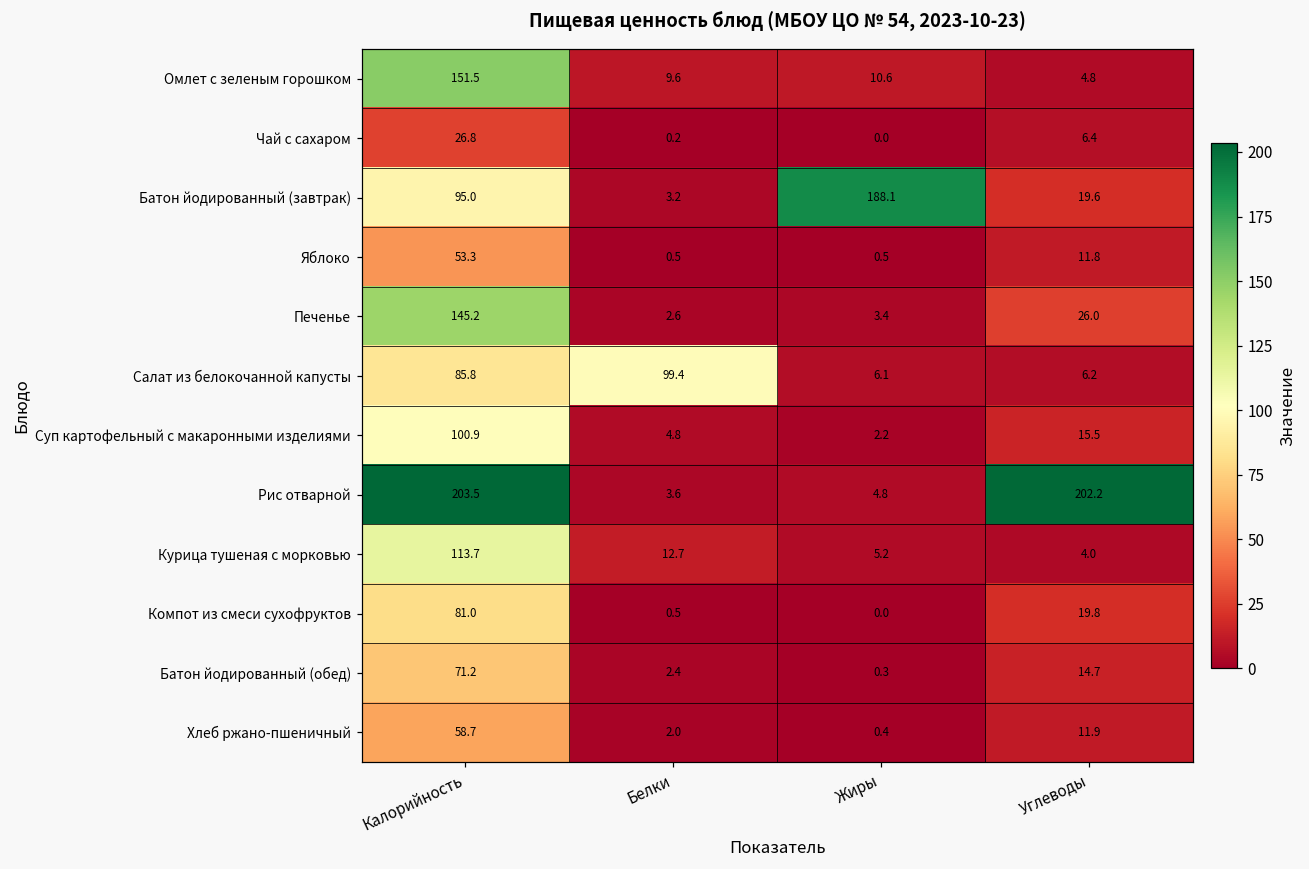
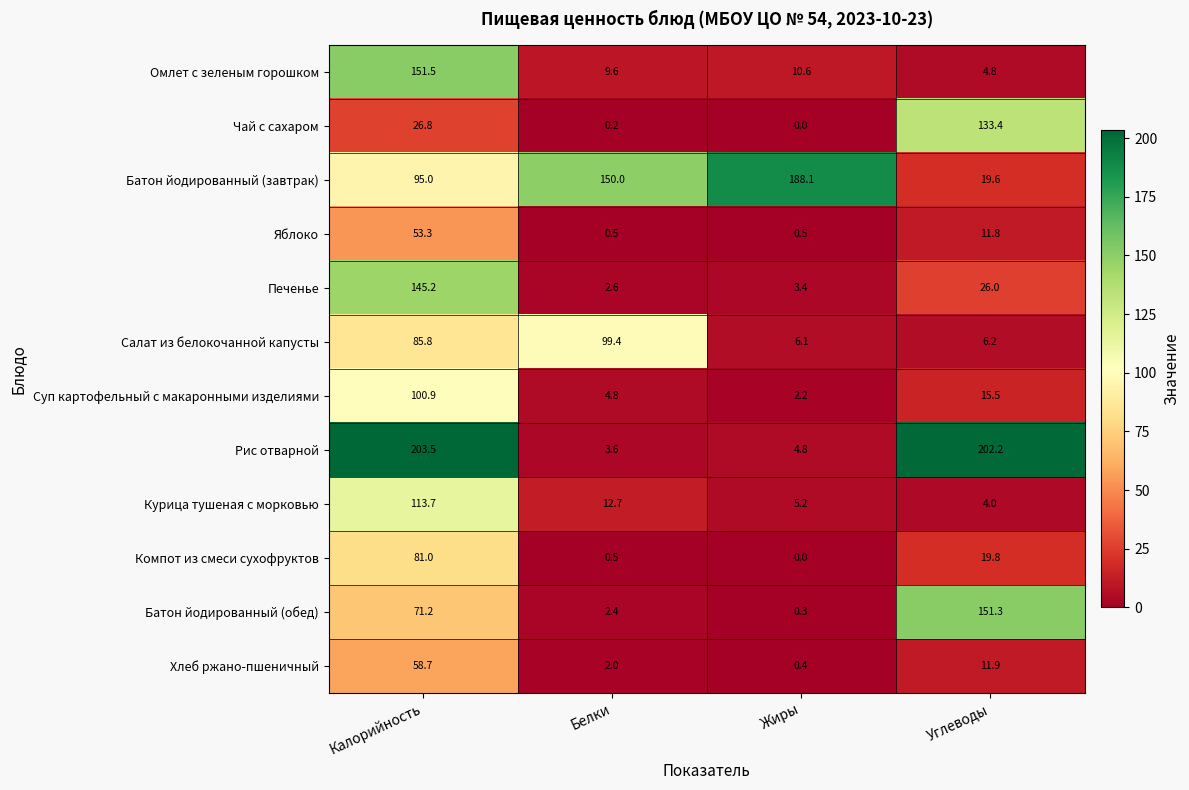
  {
    "Омлет с зеленым горошком": {
      "Калорийность": 151.5,
      "Белки": 9.6,
      "Жиры": 10.6,
      "Углеводы": 4.8
    },
    "Чай с сахаром": {
      "Калорийность": 26.8,
      "Белки": 0.2,
      "Жиры": 0.0,
-     "Углеводы": 6.4
+     "Углеводы": 133.4
    },
    "Батон йодированный (завтрак)": {
      "Калорийность": 95.0,
-     "Белки": 3.2,
+     "Белки": 150.0,
      "Жиры": 188.1,
      "Углеводы": 19.6
    },
    "Яблоко": {
      "Калорийность": 53.3,
      "Белки": 0.5,
      "Жиры": 0.5,
      "Углеводы": 11.8
    },
    "Печенье": {
      "Калорийность": 145.2,
      "Белки": 2.6,
      "Жиры": 3.4,
      "Углеводы": 26.0
    },
    "Салат из белокочанной капусты": {
      "Калорийность": 85.8,
      "Белки": 99.4,
      "Жиры": 6.1,
      "Углеводы": 6.2
    },
    "Суп картофельный с макаронными изделиями": {
      "Калорийность": 100.9,
      "Белки": 4.8,
      "Жиры": 2.2,
      "Углеводы": 15.5
    },
    "Рис отварной": {
      "Калорийность": 203.5,
      "Белки": 3.6,
      "Жиры": 4.8,
      "Углеводы": 202.2
    },
    "Курица тушеная с морковью": {
      "Калорийность": 113.7,
      "Белки": 12.7,
      "Жиры": 5.2,
      "Углеводы": 4.0
    },
    "Компот из смеси сухофруктов": {
      "Калорийность": 81.0,
      "Белки": 0.5,
      "Жиры": 0.0,
      "Углеводы": 19.8
    },
    "Батон йодированный (обед)": {
      "Калорийность": 71.2,
      "Белки": 2.4,
      "Жиры": 0.3,
-     "Углеводы": 14.7
+     "Углеводы": 151.3
    },
    "Хлеб ржано-пшеничный": {
      "Калорийность": 58.7,
      "Белки": 2.0,
      "Жиры": 0.4,
      "Углеводы": 11.9
    }
  }
